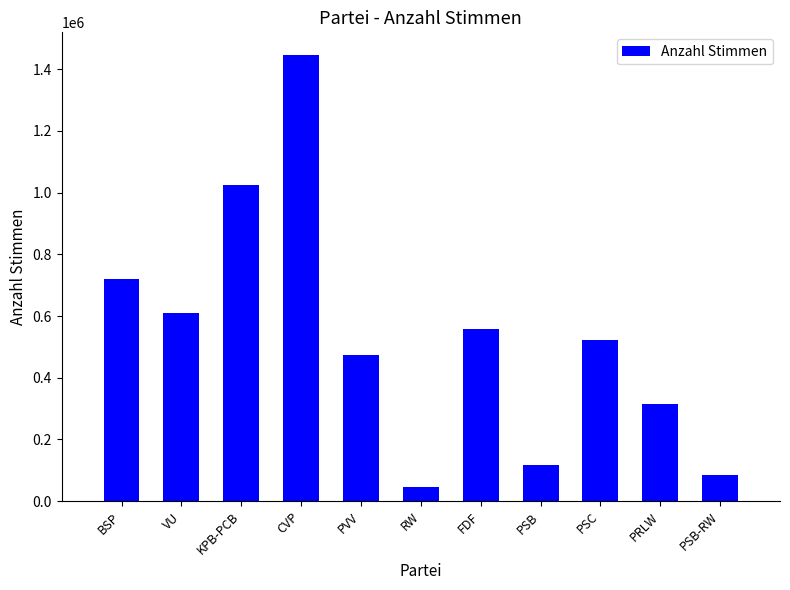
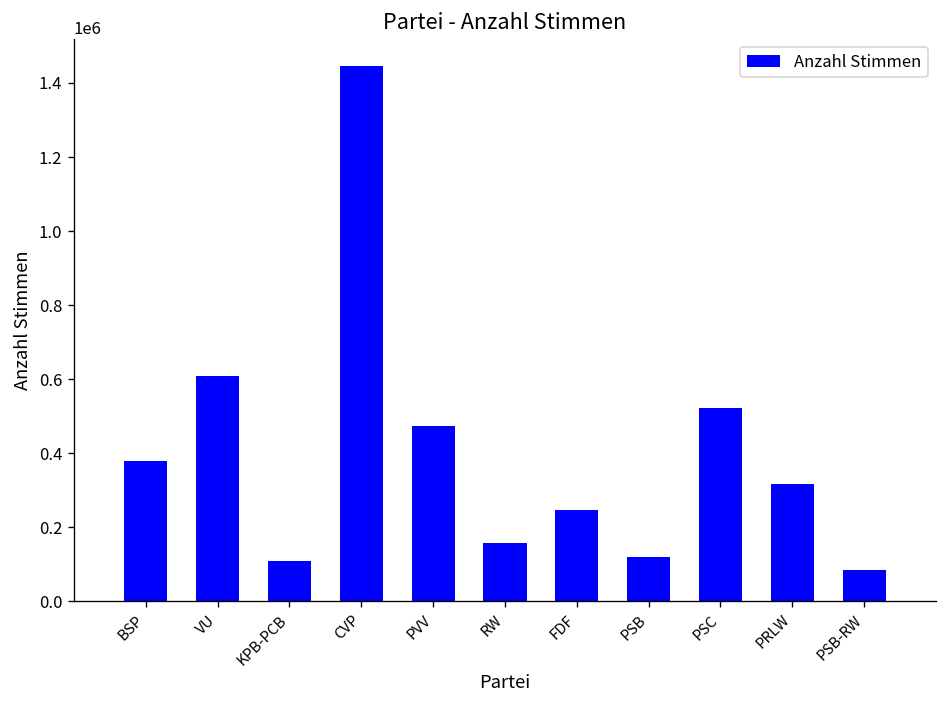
  {
-   "BSP": 720000,
+   "BSP": 380000,
    "VU": 610000,
-   "KPB-PCB": 1030000,
+   "KPB-PCB": 110000,
    "CVP": 1450000,
    "PVV": 470000,
-   "RW": 50000,
-   "FDF": 560000,
+   "RW": 160000,
+   "FDF": 250000,
    "PSB": 120000,
    "PSC": 520000,
    "PRLW": 320000,
    "PSB-RW": 80000
  }
